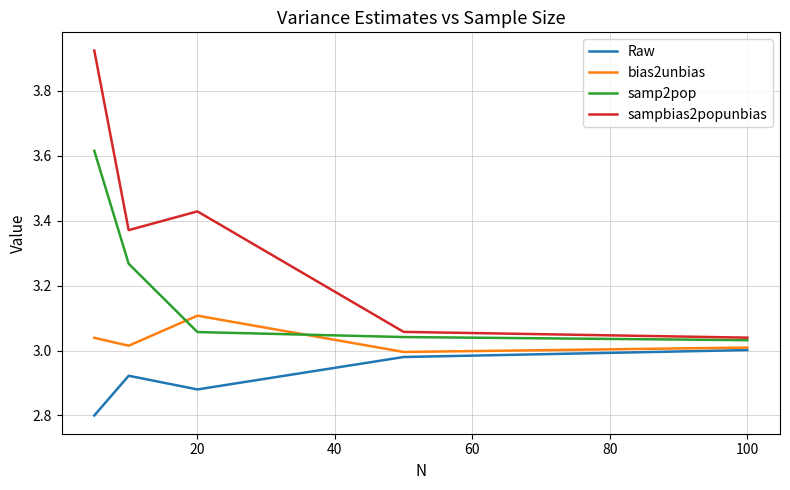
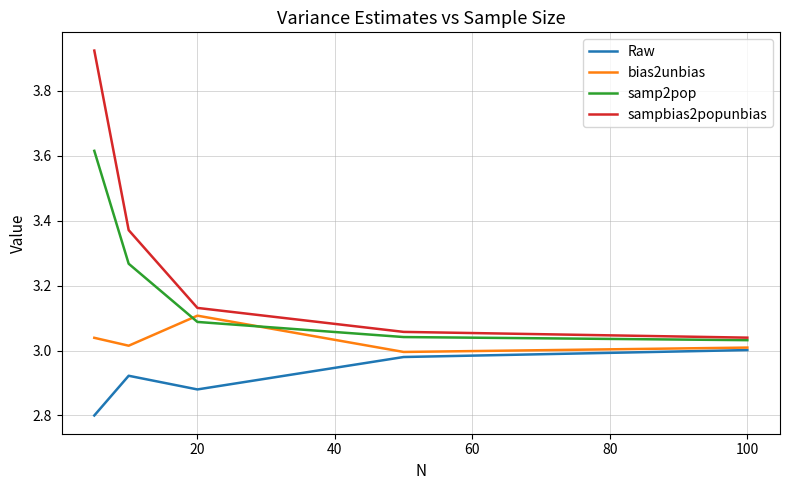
  {
    "Raw": {
      "20": 2.88
    },
    "bias2unbias": {
      "20": 3.11
    },
    "samp2pop": {
-     "20": 3.06
+     "20": 3.09
    },
    "sampbias2popunbias": {
-     "20": 3.43
+     "20": 3.13
    }
  }
